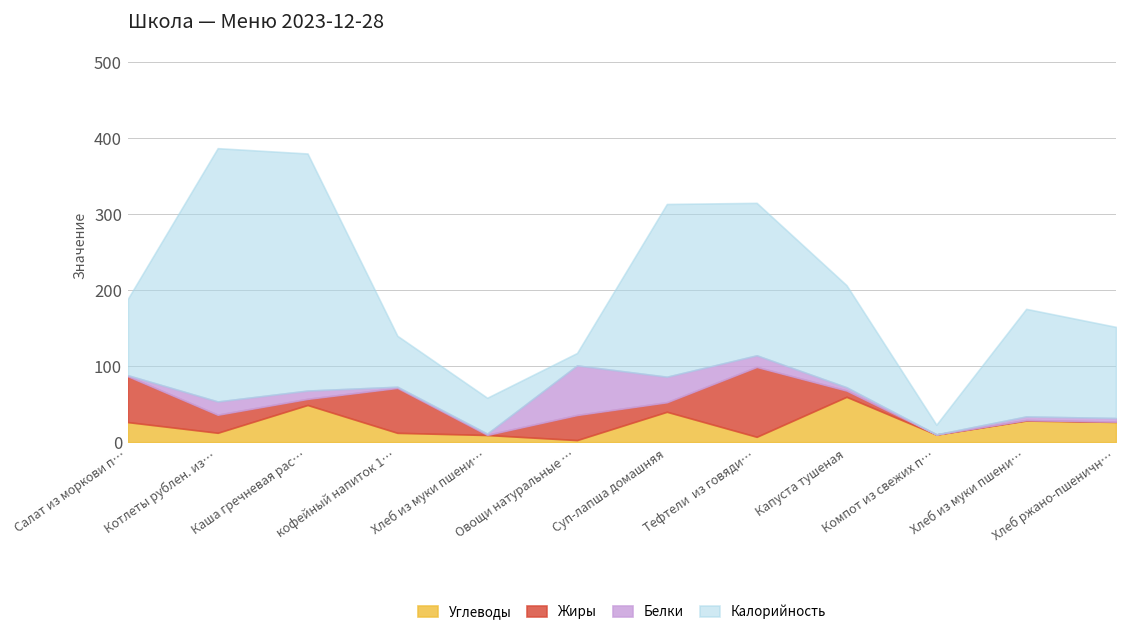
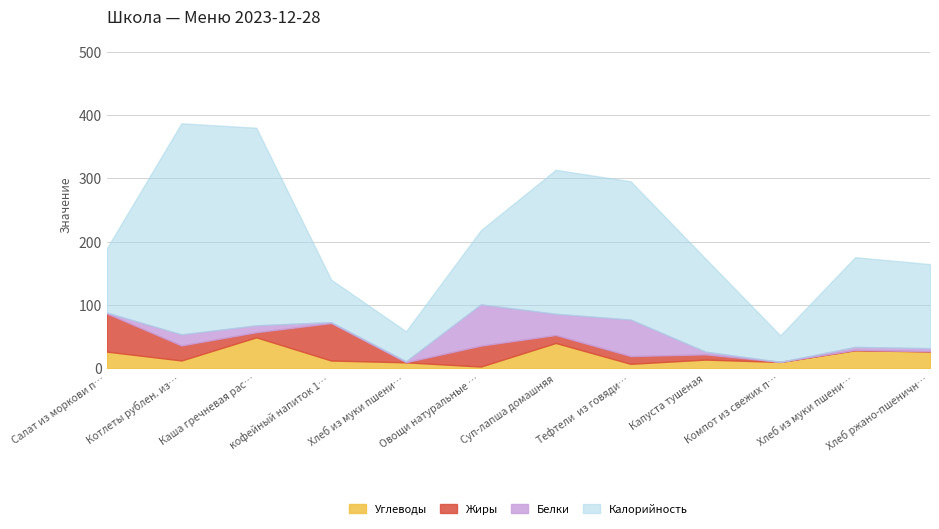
  {
    "Углеводы": {
      "Салат из моркови п…": 30,
      "Котлеты рублен. из…": 10,
      "Каша гречневая рас…": 50,
      "кофейный напиток 1…": 10,
      "Суп-лапша домашняя": 40,
      "Тефтели из говяди…": 10,
-     "Капуста тушеная": 60
+     "Капуста тушеная": 10
    },
    "Жиры": {
      "Котлеты рублен. из…": 20,
      "Каша гречневая рас…": 10,
      "Овощи натуральные …": 30,
      "Суп-лапша домашняя": 10,
-     "Тефтели из говяди…": 90,
+     "Тефтели из говяди…": 10,
      "Капуста тушеная": 10
    },
    "Белки": {
      "Котлеты рублен. из…": 20,
      "Каша гречневая рас…": 10,
      "Овощи натуральные …": 70,
      "Суп-лапша домашняя": 30,
-     "Тефтели из говяди…": 20,
+     "Тефтели из говяди…": 60,
      "Капуста тушеная": 0,
      "Хлеб ржано-пшеничн…": 0
    },
    "Калорийность": {
      "Салат из моркови п…": 100,
      "Котлеты рублен. из…": 330,
      "Каша гречневая рас…": 310,
      "кофейный напиток 1…": 70,
-     "Овощи натуральные …": 20,
+     "Овощи натуральные …": 120,
      "Суп-лапша домашняя": 230,
-     "Тефтели из говяди…": 200,
-     "Капуста тушеная": 130,
-     "Компот из свежих п…": 10,
-     "Хлеб ржано-пшеничн…": 120
+     "Тефтели из говяди…": 220,
+     "Капуста тушеная": 150,
+     "Компот из свежих п…": 40,
+     "Хлеб ржано-пшеничн…": 130
    }
  }
